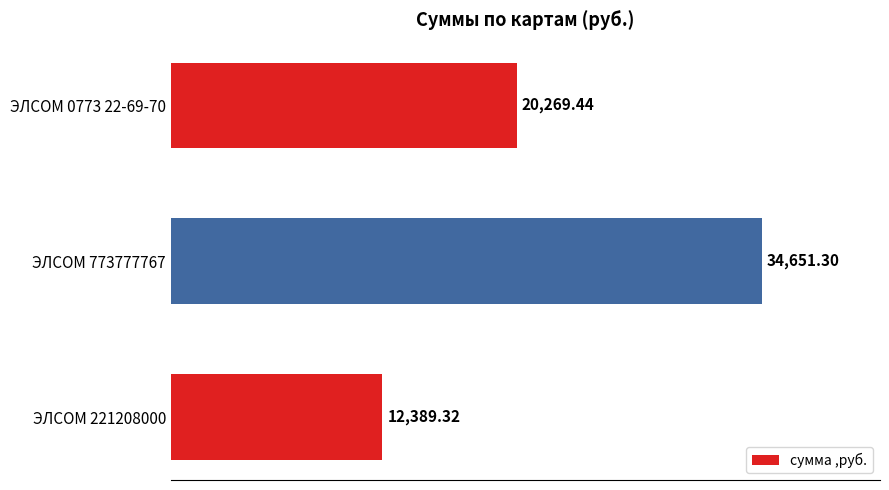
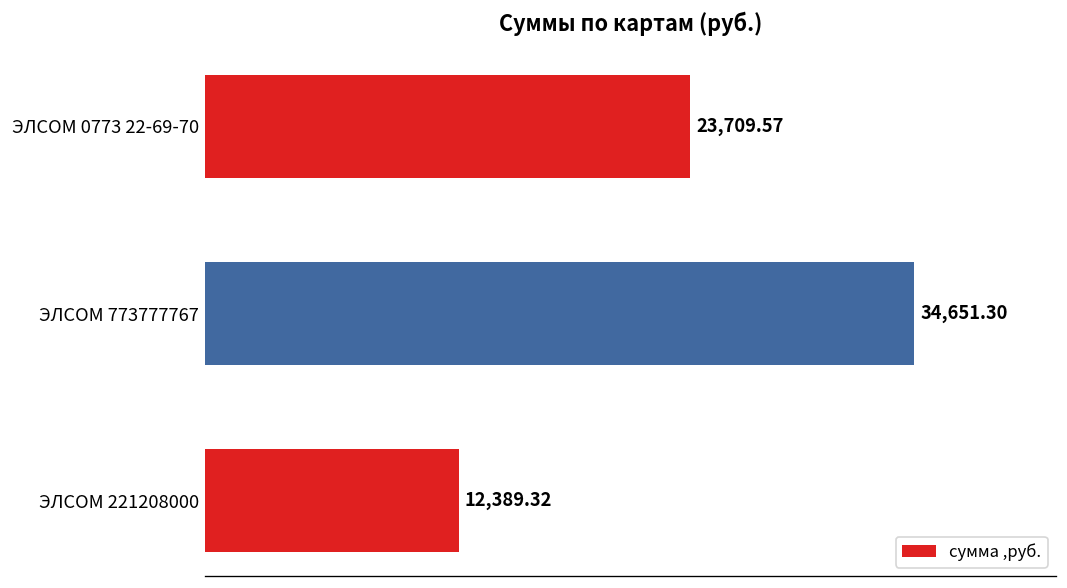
  {
-   "ЭЛСОМ 0773 22-69-70": "20,269.44",
+   "ЭЛСОМ 0773 22-69-70": "23,709.57",
    "ЭЛСОМ 773777767": "34,651.30",
    "ЭЛСОМ 221208000": "12,389.32"
  }
